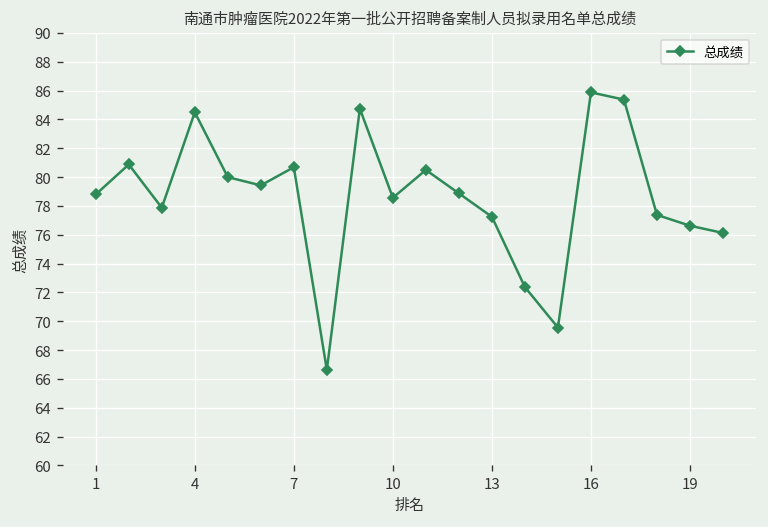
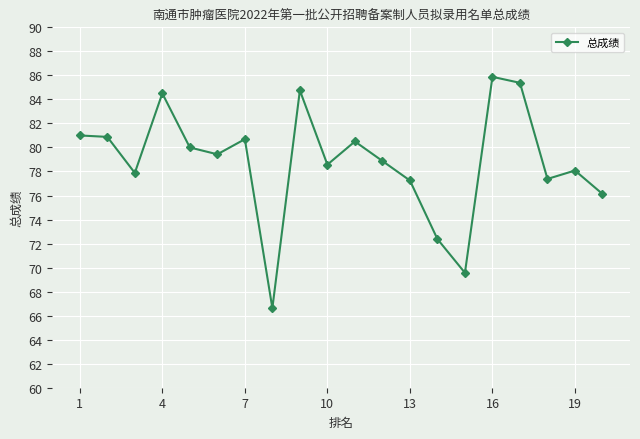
  {
-   "1": 78.8,
+   "1": 81.0,
    "4": 84.5,
    "7": 80.7,
    "10": 78.6,
    "13": 77.3,
    "16": 85.9,
-   "19": 76.6
+   "19": 78.1
  }
